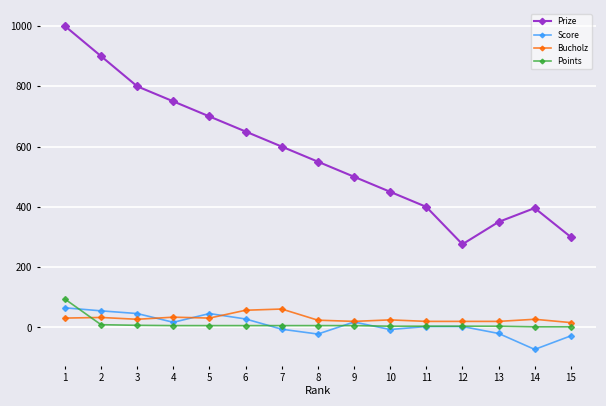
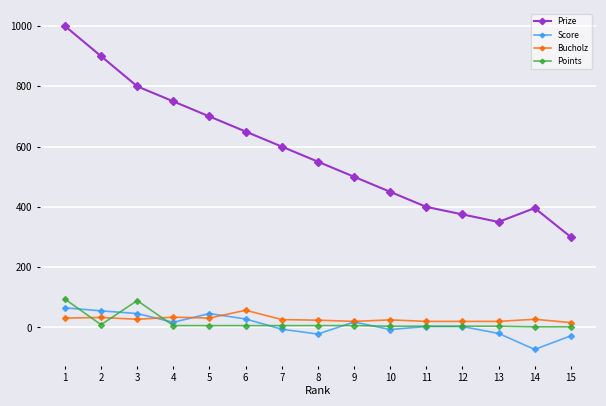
  {
    "Prize": {
      "1": 1000,
      "2": 900,
      "3": 800,
      "4": 750,
      "5": 700,
      "6": 650,
      "7": 600,
      "8": 550,
      "9": 500,
      "10": 450,
      "11": 400,
-     "12": 280,
+     "12": 380,
      "13": 350,
      "14": 400,
      "15": 300
    },
    "Score": {
      "1": 70,
      "2": 60,
      "3": 50,
      "4": 20,
      "5": 50,
      "6": 30,
      "7": -10,
      "8": -20,
      "10": -10,
      "13": -20,
      "14": -70,
      "15": -30
    },
    "Bucholz": {
      "1": 30,
      "2": 30,
      "3": 30,
      "4": 30,
      "5": 30,
      "6": 60,
-     "7": 60,
+     "7": 30,
      "8": 20,
      "10": 30,
      "11": 20,
      "12": 20,
      "13": 20,
      "14": 30,
      "15": 20
    },
    "Points": {
      "1": 90,
      "2": 10,
-     "3": 10,
+     "3": 90,
      "4": 10,
      "5": 10,
      "6": 10,
      "7": 10,
      "8": 10,
      "9": 10,
      "10": 0,
      "13": 0,
      "14": 0,
      "15": 0
    }
  }
